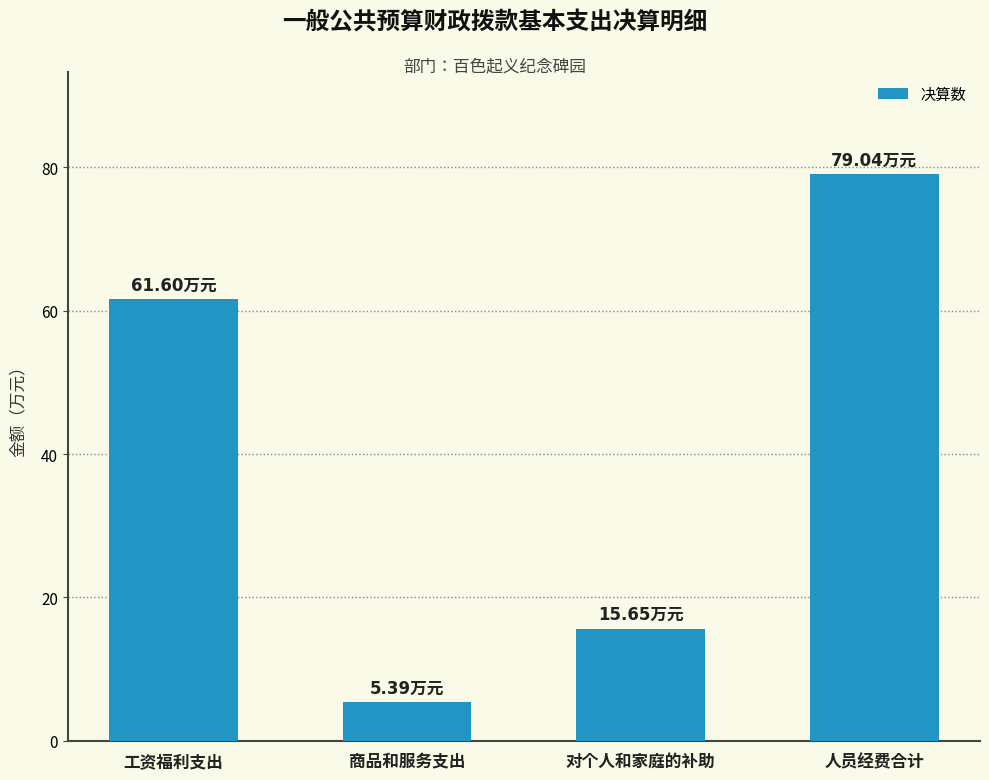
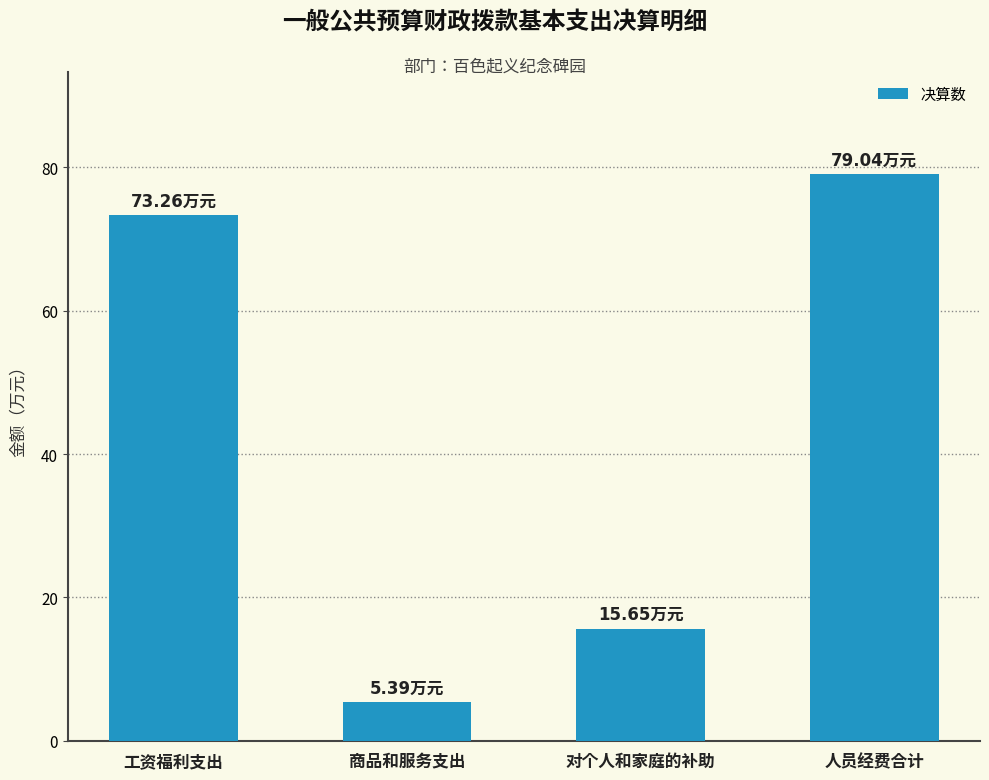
  {
-   "工资福利支出": 61.60,
+   "工资福利支出": 73.26,
    "商品和服务支出": 5.39,
    "对个人和家庭的补助": 15.65,
    "人员经费合计": 79.04
  }
